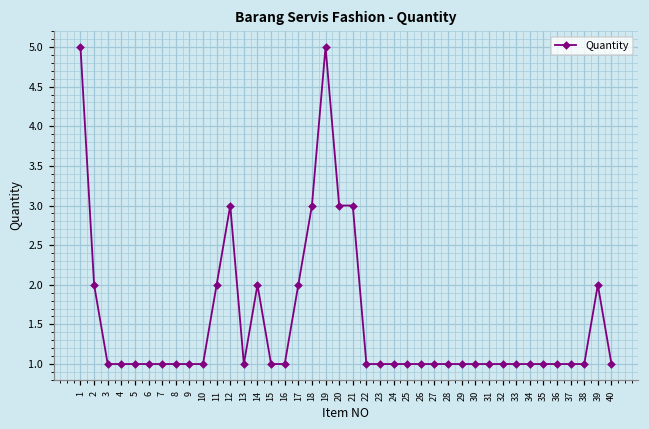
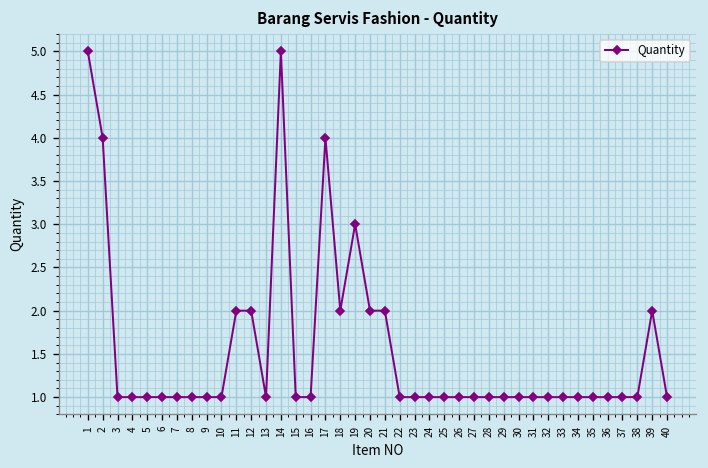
  {
    "1": 5,
-   "2": 2,
+   "2": 4,
    "3": 1,
    "4": 1,
    "5": 1,
    "6": 1,
    "7": 1,
    "8": 1,
    "9": 1,
    "10": 1,
    "11": 2,
-   "12": 3,
+   "12": 2,
    "13": 1,
-   "14": 2,
+   "14": 5,
    "15": 1,
    "16": 1,
-   "17": 2,
-   "18": 3,
-   "19": 5,
-   "20": 3,
-   "21": 3,
+   "17": 4,
+   "18": 2,
+   "19": 3,
+   "20": 2,
+   "21": 2,
    "22": 1,
    "23": 1,
    "24": 1,
    "25": 1,
    "26": 1,
    "27": 1,
    "28": 1,
    "29": 1,
    "30": 1,
    "31": 1,
    "32": 1,
    "33": 1,
    "34": 1,
    "35": 1,
    "36": 1,
    "37": 1,
    "38": 1,
    "39": 2,
    "40": 1
  }
